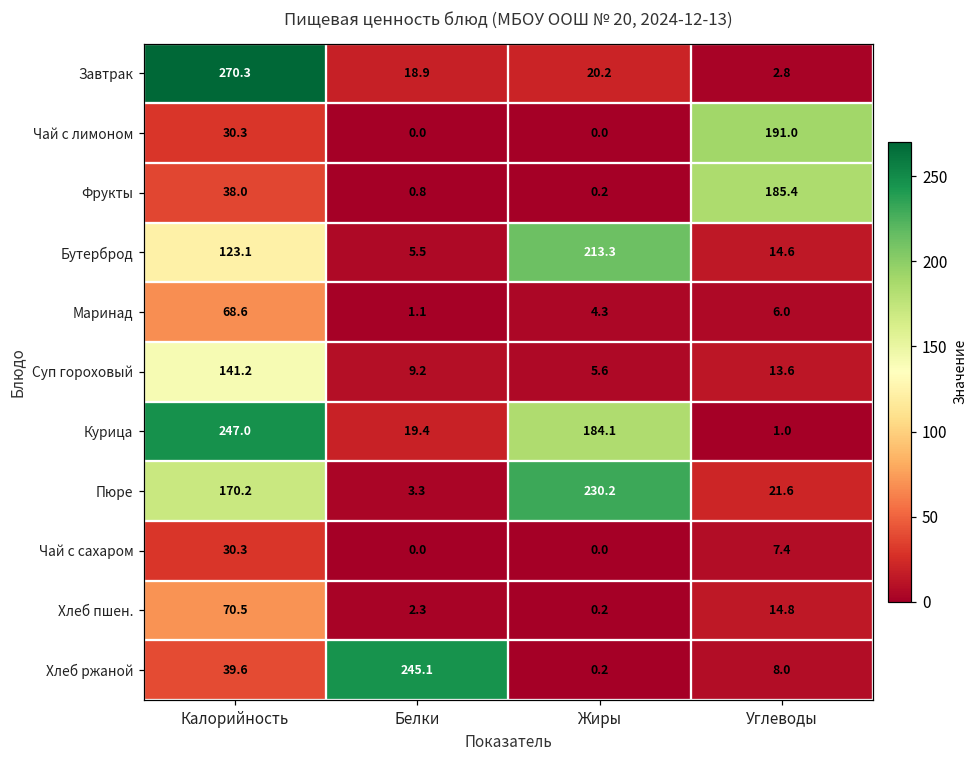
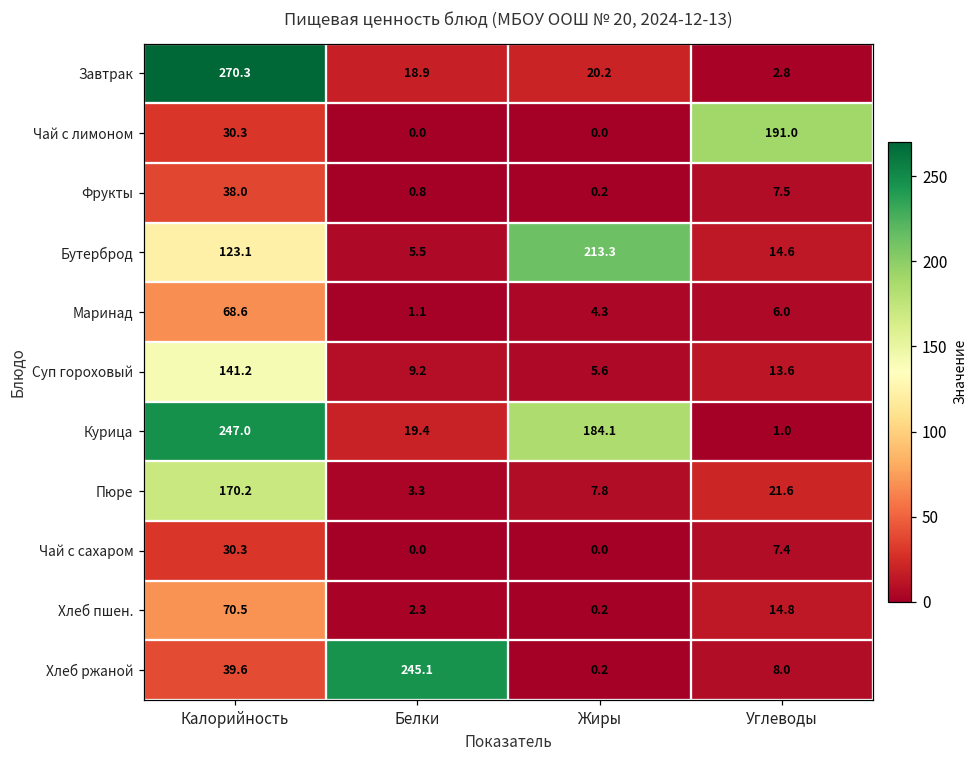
  {
    "Завтрак": {
      "Калорийность": 270.3,
      "Белки": 18.9,
      "Жиры": 20.2,
      "Углеводы": 2.8
    },
    "Чай с лимоном": {
      "Калорийность": 30.3,
      "Белки": 0.0,
      "Жиры": 0.0,
      "Углеводы": 191.0
    },
    "Фрукты": {
      "Калорийность": 38.0,
      "Белки": 0.8,
      "Жиры": 0.2,
-     "Углеводы": 185.4
+     "Углеводы": 7.5
    },
    "Бутерброд": {
      "Калорийность": 123.1,
      "Белки": 5.5,
      "Жиры": 213.3,
      "Углеводы": 14.6
    },
    "Маринад": {
      "Калорийность": 68.6,
      "Белки": 1.1,
      "Жиры": 4.3,
      "Углеводы": 6.0
    },
    "Суп гороховый": {
      "Калорийность": 141.2,
      "Белки": 9.2,
      "Жиры": 5.6,
      "Углеводы": 13.6
    },
    "Курица": {
      "Калорийность": 247.0,
      "Белки": 19.4,
      "Жиры": 184.1,
      "Углеводы": 1.0
    },
    "Пюре": {
      "Калорийность": 170.2,
      "Белки": 3.3,
-     "Жиры": 230.2,
+     "Жиры": 7.8,
      "Углеводы": 21.6
    },
    "Чай с сахаром": {
      "Калорийность": 30.3,
      "Белки": 0.0,
      "Жиры": 0.0,
      "Углеводы": 7.4
    },
    "Хлеб пшен.": {
      "Калорийность": 70.5,
      "Белки": 2.3,
      "Жиры": 0.2,
      "Углеводы": 14.8
    },
    "Хлеб ржаной": {
      "Калорийность": 39.6,
      "Белки": 245.1,
      "Жиры": 0.2,
      "Углеводы": 8.0
    }
  }
